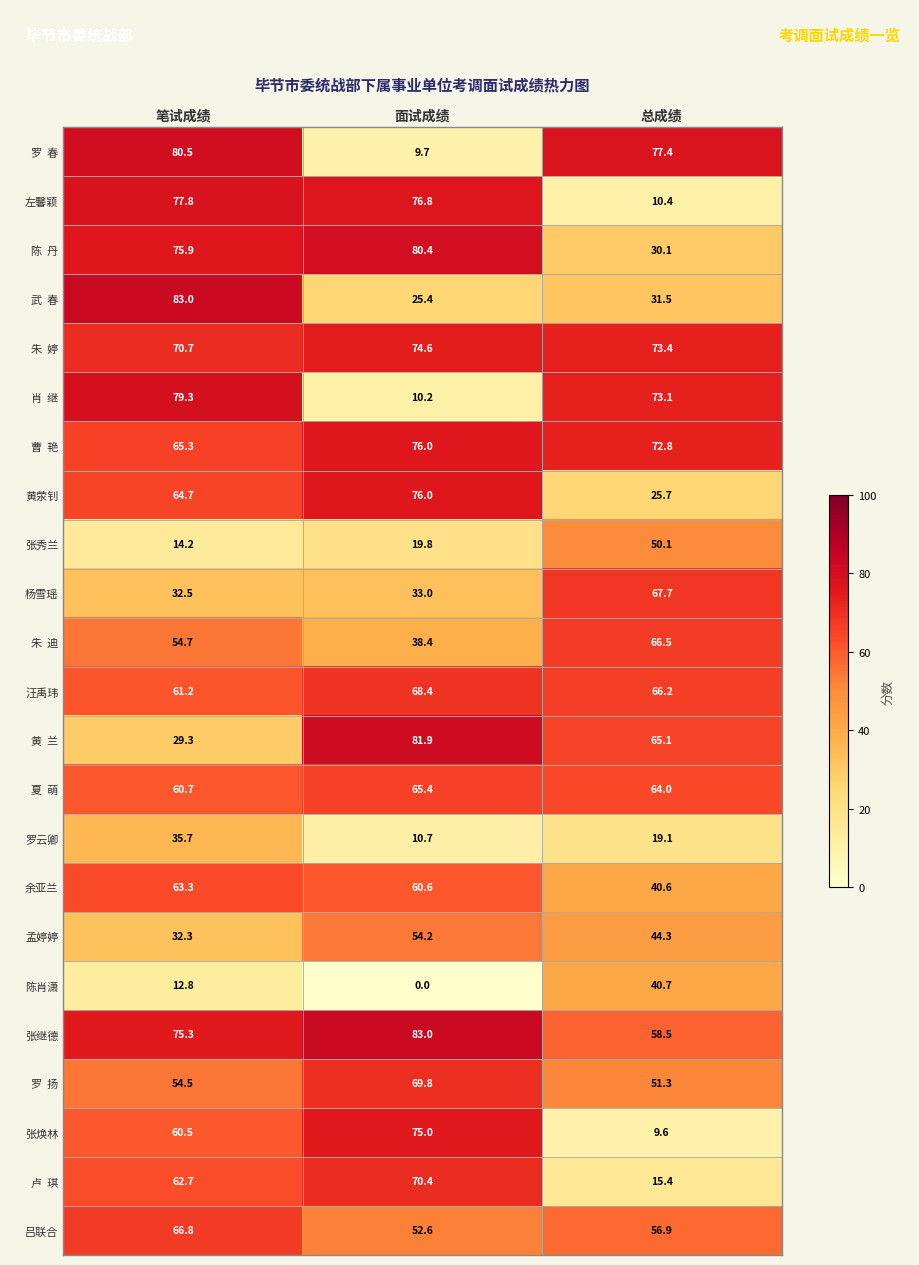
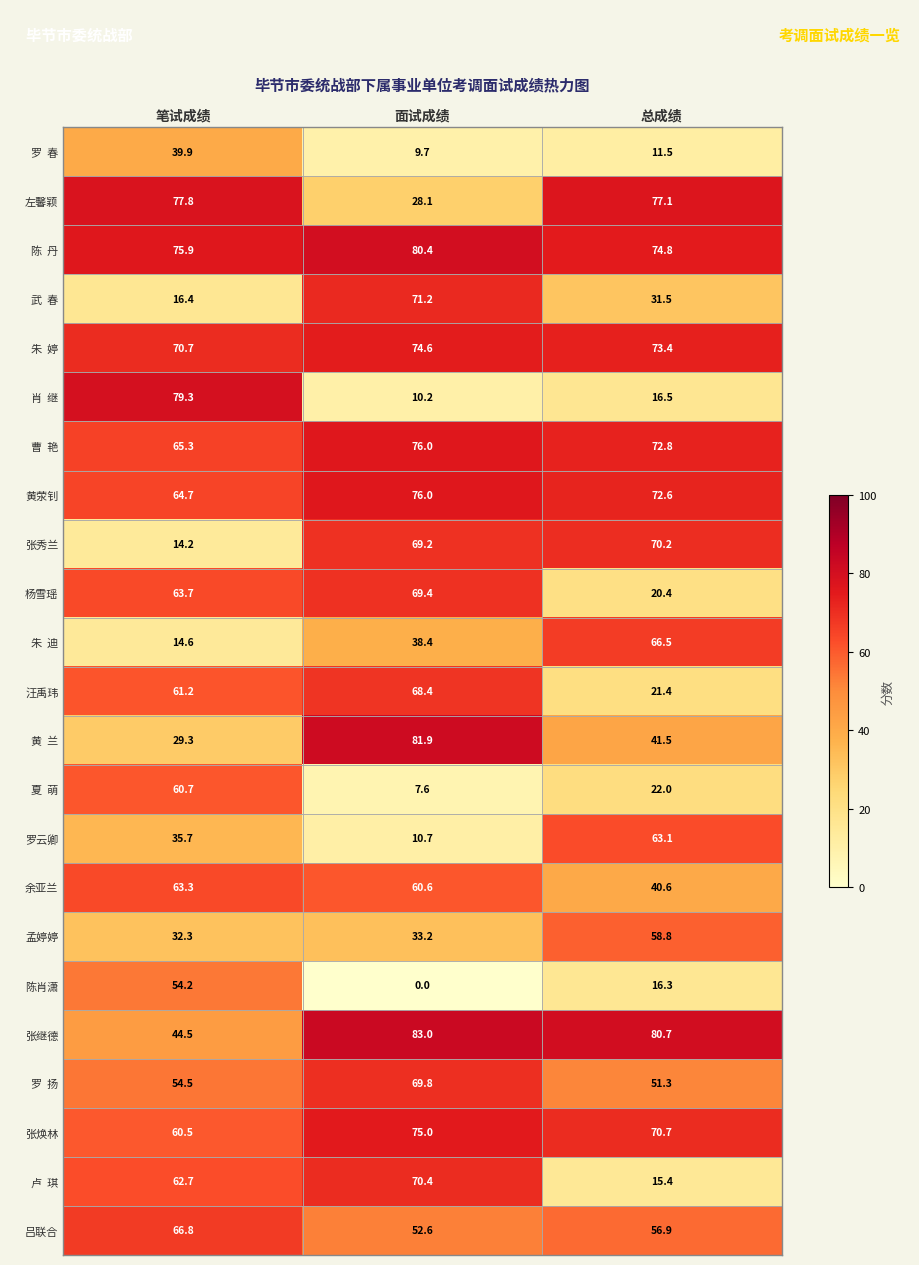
  {
    "罗 春": {
-     "笔试成绩": 80.5,
+     "笔试成绩": 39.9,
      "面试成绩": 9.7,
-     "总成绩": 77.4
+     "总成绩": 11.5
    },
    "左馨颖": {
      "笔试成绩": 77.8,
-     "面试成绩": 76.8,
-     "总成绩": 10.4
+     "面试成绩": 28.1,
+     "总成绩": 77.1
    },
    "陈 丹": {
      "笔试成绩": 75.9,
      "面试成绩": 80.4,
-     "总成绩": 30.1
+     "总成绩": 74.8
    },
    "武 春": {
-     "笔试成绩": 83.0,
-     "面试成绩": 25.4,
+     "笔试成绩": 16.4,
+     "面试成绩": 71.2,
      "总成绩": 31.5
    },
    "朱 婷": {
      "笔试成绩": 70.7,
      "面试成绩": 74.6,
      "总成绩": 73.4
    },
    "肖 继": {
      "笔试成绩": 79.3,
      "面试成绩": 10.2,
-     "总成绩": 73.1
+     "总成绩": 16.5
    },
    "曹 艳": {
      "笔试成绩": 65.3,
      "面试成绩": 76.0,
      "总成绩": 72.8
    },
    "黄荥钊": {
      "笔试成绩": 64.7,
      "面试成绩": 76.0,
-     "总成绩": 25.7
+     "总成绩": 72.6
    },
    "张秀兰": {
      "笔试成绩": 14.2,
-     "面试成绩": 19.8,
-     "总成绩": 50.1
+     "面试成绩": 69.2,
+     "总成绩": 70.2
    },
    "杨雪瑶": {
-     "笔试成绩": 32.5,
-     "面试成绩": 33.0,
-     "总成绩": 67.7
+     "笔试成绩": 63.7,
+     "面试成绩": 69.4,
+     "总成绩": 20.4
    },
    "朱 迪": {
-     "笔试成绩": 54.7,
+     "笔试成绩": 14.6,
      "面试成绩": 38.4,
      "总成绩": 66.5
    },
    "汪禹玮": {
      "笔试成绩": 61.2,
      "面试成绩": 68.4,
-     "总成绩": 66.2
+     "总成绩": 21.4
    },
    "黄 兰": {
      "笔试成绩": 29.3,
      "面试成绩": 81.9,
-     "总成绩": 65.1
+     "总成绩": 41.5
    },
    "夏 萌": {
      "笔试成绩": 60.7,
-     "面试成绩": 65.4,
-     "总成绩": 64.0
+     "面试成绩": 7.6,
+     "总成绩": 22.0
    },
    "罗云卿": {
      "笔试成绩": 35.7,
      "面试成绩": 10.7,
-     "总成绩": 19.1
+     "总成绩": 63.1
    },
    "余亚兰": {
      "笔试成绩": 63.3,
      "面试成绩": 60.6,
      "总成绩": 40.6
    },
    "孟婷婷": {
      "笔试成绩": 32.3,
-     "面试成绩": 54.2,
-     "总成绩": 44.3
+     "面试成绩": 33.2,
+     "总成绩": 58.8
    },
    "陈肖潇": {
-     "笔试成绩": 12.8,
+     "笔试成绩": 54.2,
      "面试成绩": 0.0,
-     "总成绩": 40.7
+     "总成绩": 16.3
    },
    "张继德": {
-     "笔试成绩": 75.3,
+     "笔试成绩": 44.5,
      "面试成绩": 83.0,
-     "总成绩": 58.5
+     "总成绩": 80.7
    },
    "罗 扬": {
      "笔试成绩": 54.5,
      "面试成绩": 69.8,
      "总成绩": 51.3
    },
    "张焕林": {
      "笔试成绩": 60.5,
      "面试成绩": 75.0,
-     "总成绩": 9.6
+     "总成绩": 70.7
    },
    "卢 琪": {
      "笔试成绩": 62.7,
      "面试成绩": 70.4,
      "总成绩": 15.4
    },
    "吕联合": {
      "笔试成绩": 66.8,
      "面试成绩": 52.6,
      "总成绩": 56.9
    }
  }
